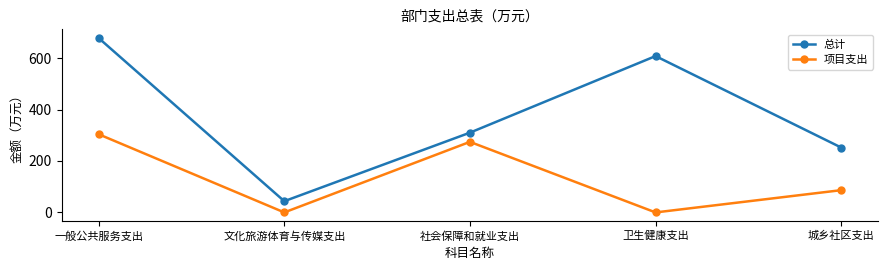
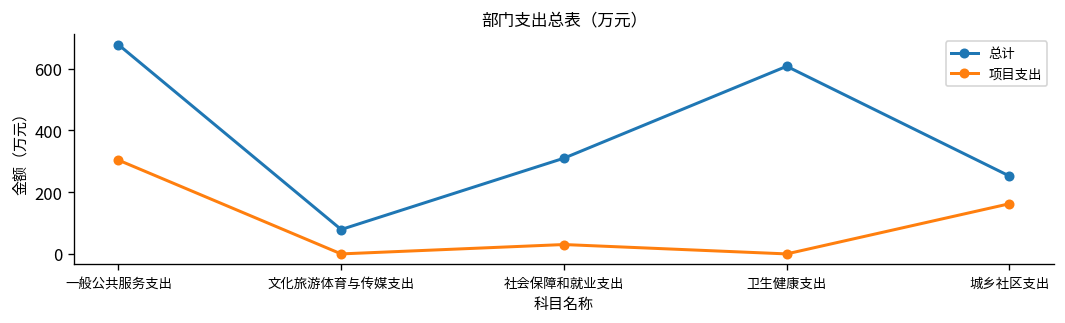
  {
    "总计": {
      "一般公共服务支出": 680,
-     "文化旅游体育与传媒支出": 40,
+     "文化旅游体育与传媒支出": 80,
      "社会保障和就业支出": 310,
      "卫生健康支出": 610,
      "城乡社区支出": 250
    },
    "项目支出": {
      "一般公共服务支出": 300,
      "文化旅游体育与传媒支出": 0,
-     "社会保障和就业支出": 270,
+     "社会保障和就业支出": 30,
      "卫生健康支出": 0,
-     "城乡社区支出": 90
+     "城乡社区支出": 160
    }
  }
